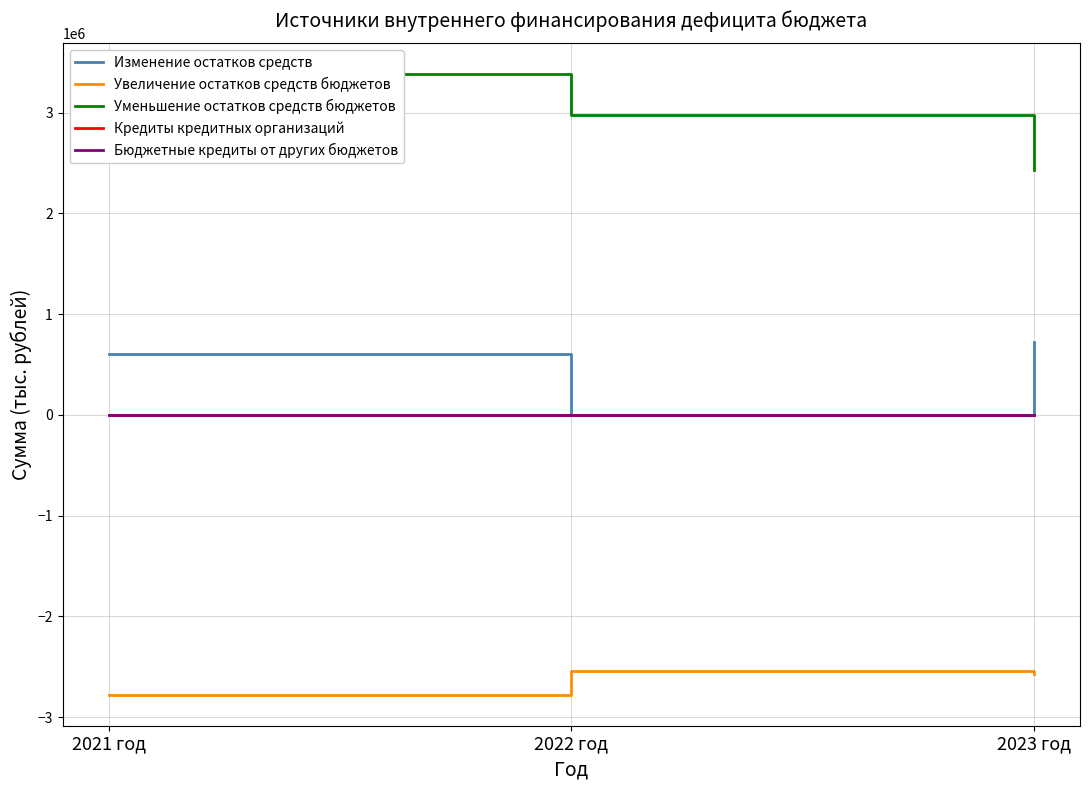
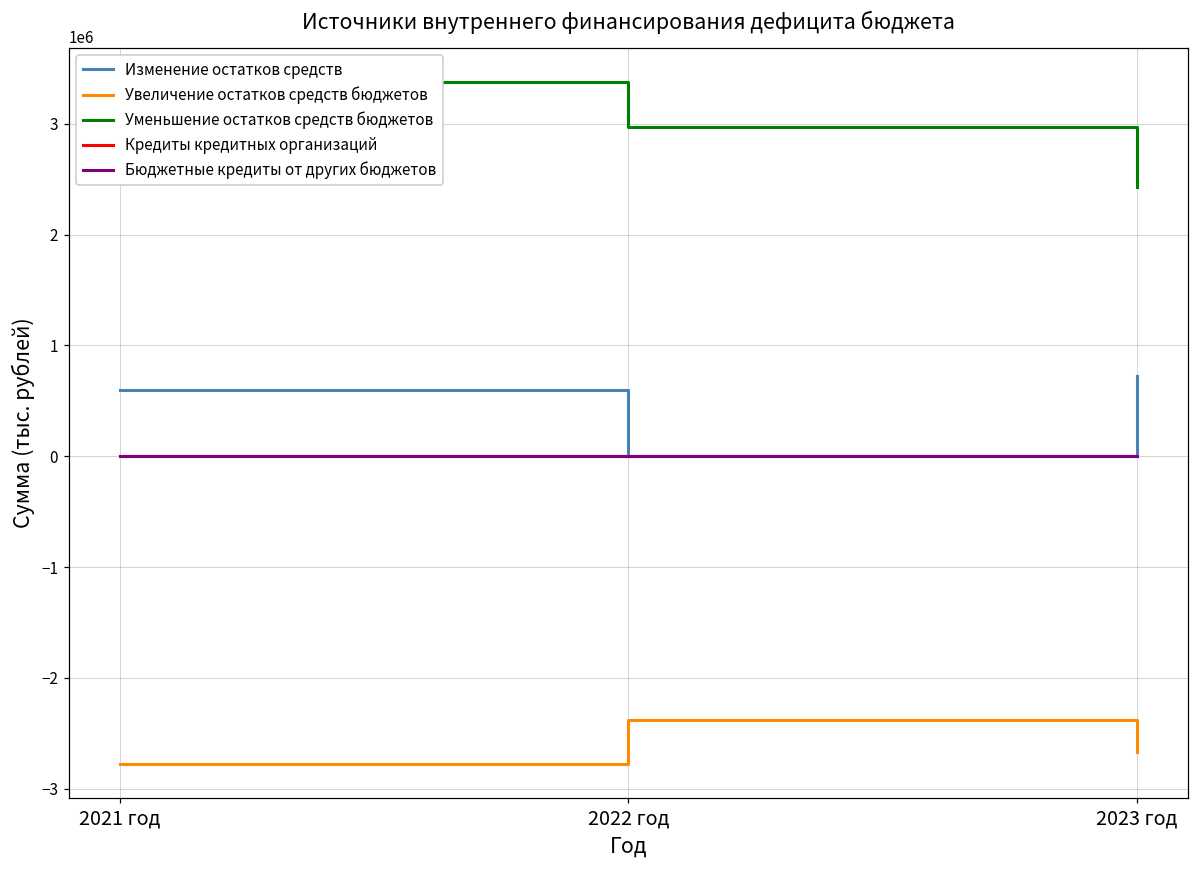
  {
    "Изменение остатков средств": {
      "2021 год": 600000,
      "2023 год": 720000
    },
    "Увеличение остатков средств бюджетов": {
      "2021 год": -2780000,
-     "2022 год": -2540000,
-     "2023 год": -2570000
+     "2022 год": -2380000,
+     "2023 год": -2660000
    },
    "Уменьшение остатков средств бюджетов": {
      "2022 год": 2970000,
      "2023 год": 2430000
    },
    "Бюджетные кредиты от других бюджетов": {
      "2021 год": 0,
      "2023 год": 0
    }
  }
